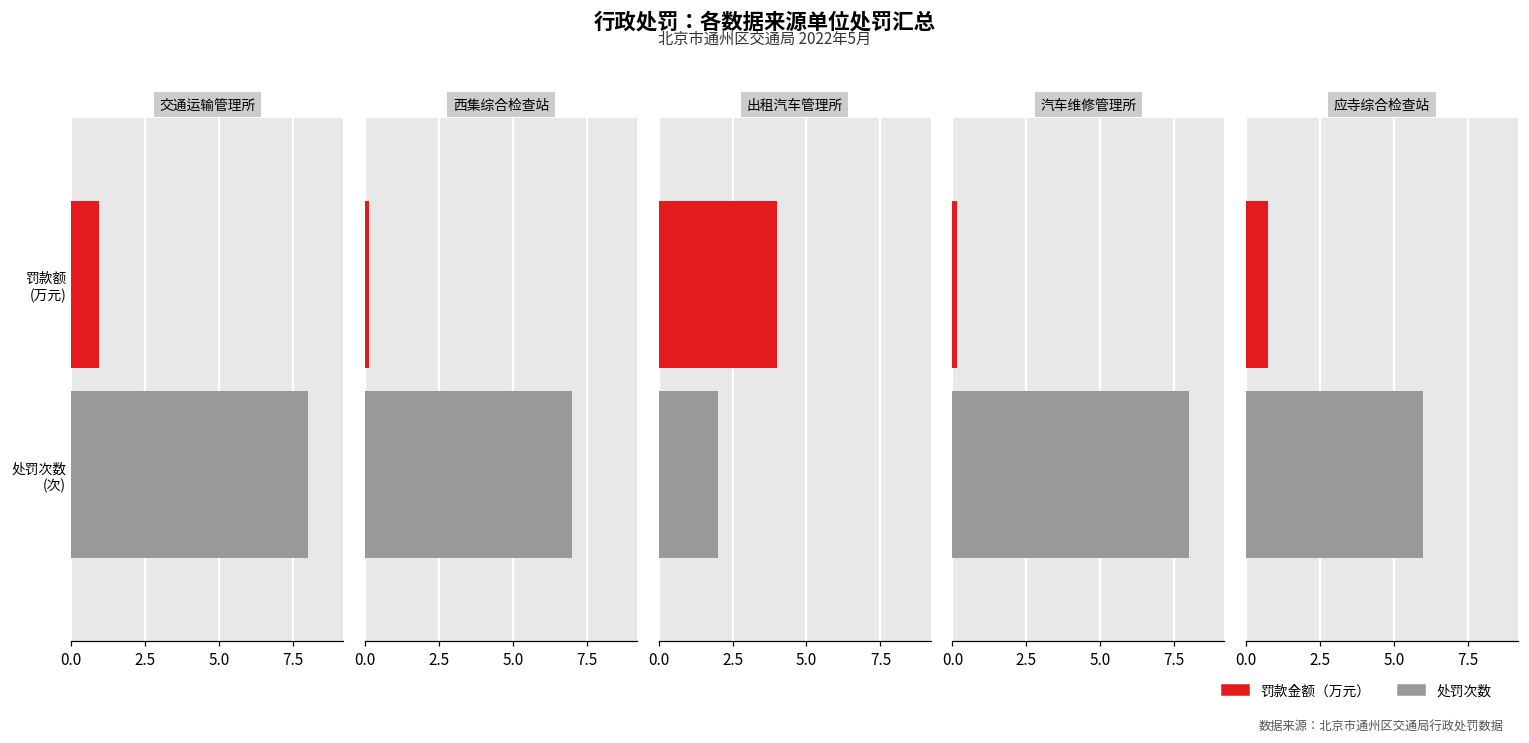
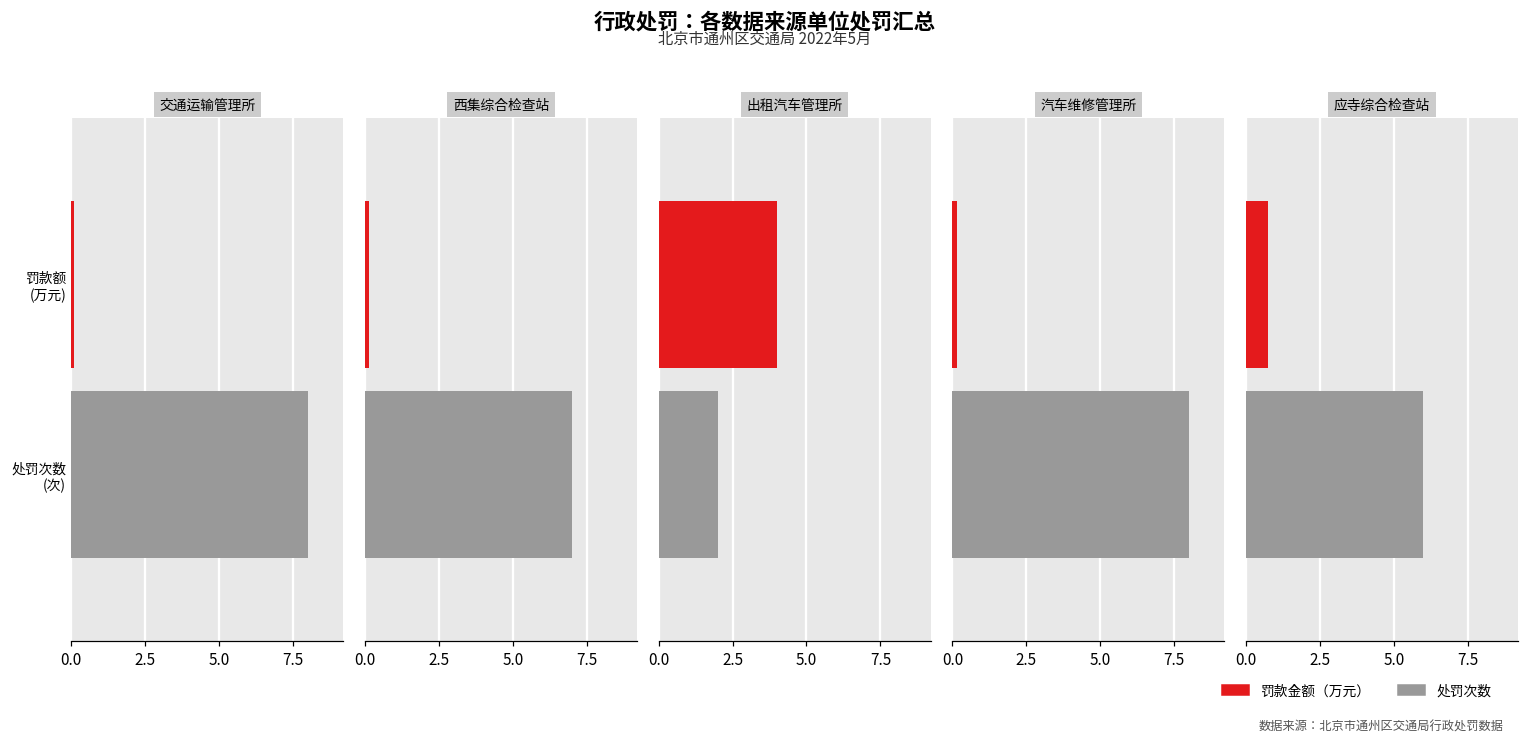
  {
    "交通运输管理所": {
-     "罚款额 (万元)": 0.9,
+     "罚款额 (万元)": 0.1,
      "处罚次数 (次)": 8.0
    }
  }
